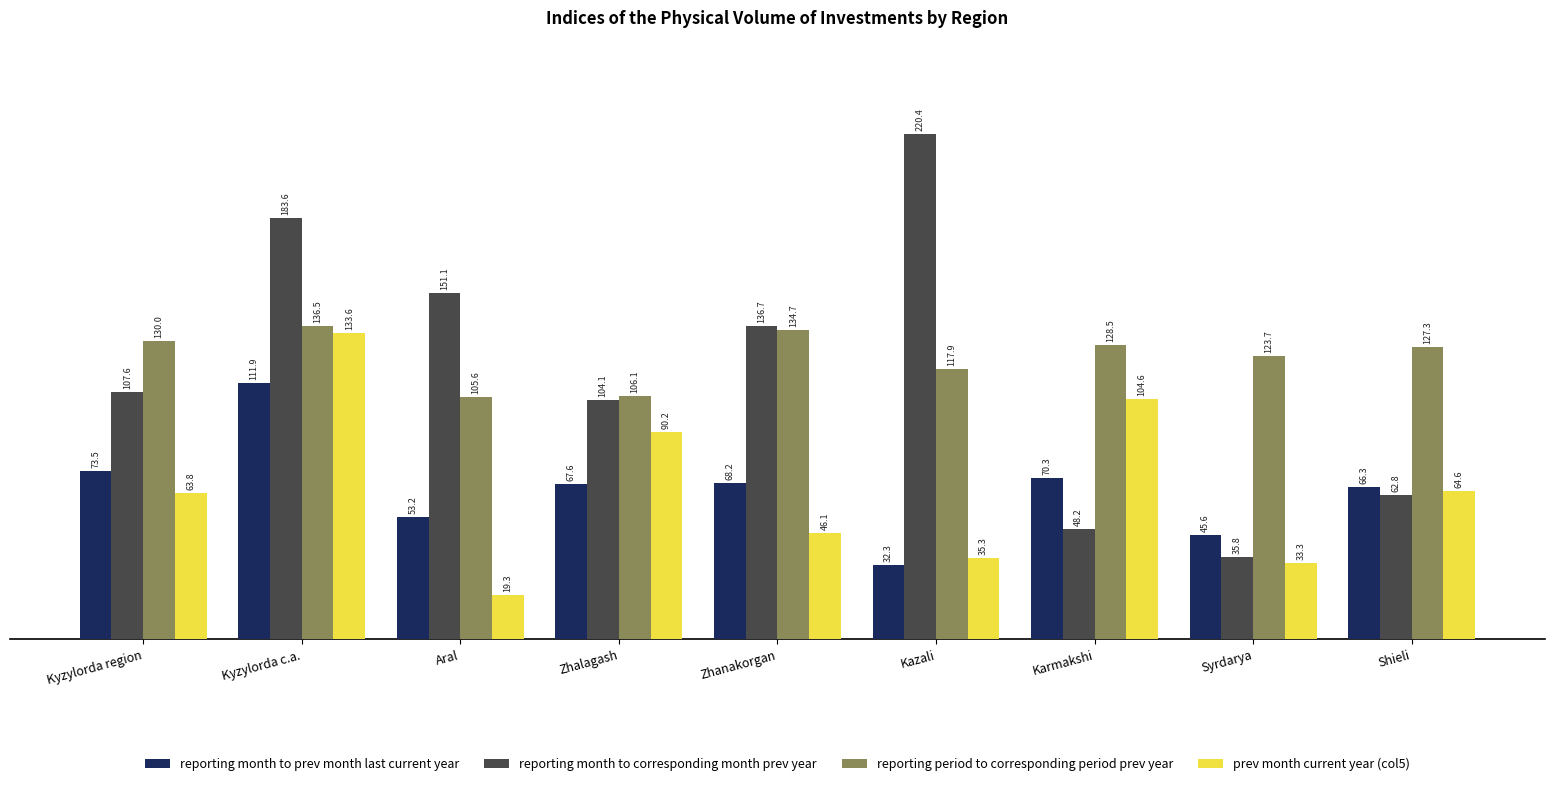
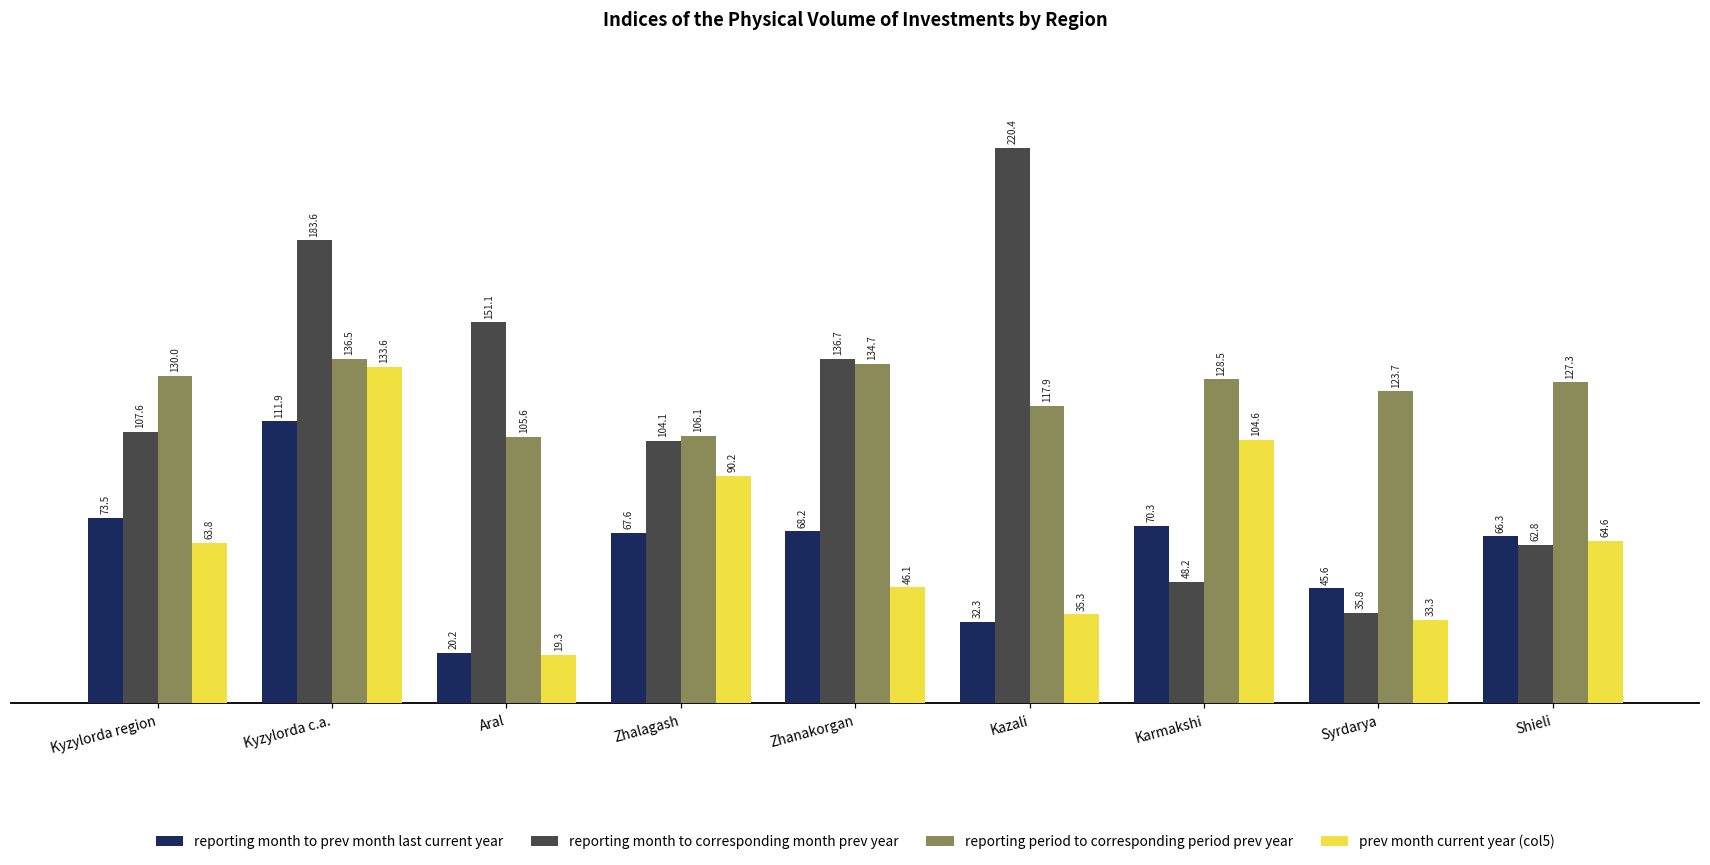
  {
    "reporting month to prev month last current year": {
      "Kyzylorda region": 73.5,
      "Kyzylorda c.a.": 111.9,
-     "Aral": 53.2,
+     "Aral": 20.2,
      "Zhalagash": 67.6,
      "Zhanakorgan": 68.2,
      "Kazali": 32.3,
      "Karmakshi": 70.3,
      "Syrdarya": 45.6,
      "Shieli": 66.3
    },
    "reporting month to corresponding month prev year": {
      "Kyzylorda region": 107.6,
      "Kyzylorda c.a.": 183.6,
      "Aral": 151.1,
      "Zhalagash": 104.1,
      "Zhanakorgan": 136.7,
      "Kazali": 220.4,
      "Karmakshi": 48.2,
      "Syrdarya": 35.8,
      "Shieli": 62.8
    },
    "reporting period to corresponding period prev year": {
      "Kyzylorda region": 130.0,
      "Kyzylorda c.a.": 136.5,
      "Aral": 105.6,
      "Zhalagash": 106.1,
      "Zhanakorgan": 134.7,
      "Kazali": 117.9,
      "Karmakshi": 128.5,
      "Syrdarya": 123.7,
      "Shieli": 127.3
    },
    "prev month current year (col5)": {
      "Kyzylorda region": 63.8,
      "Kyzylorda c.a.": 133.6,
      "Aral": 19.3,
      "Zhalagash": 90.2,
      "Zhanakorgan": 46.1,
      "Kazali": 35.3,
      "Karmakshi": 104.6,
      "Syrdarya": 33.3,
      "Shieli": 64.6
    }
  }
